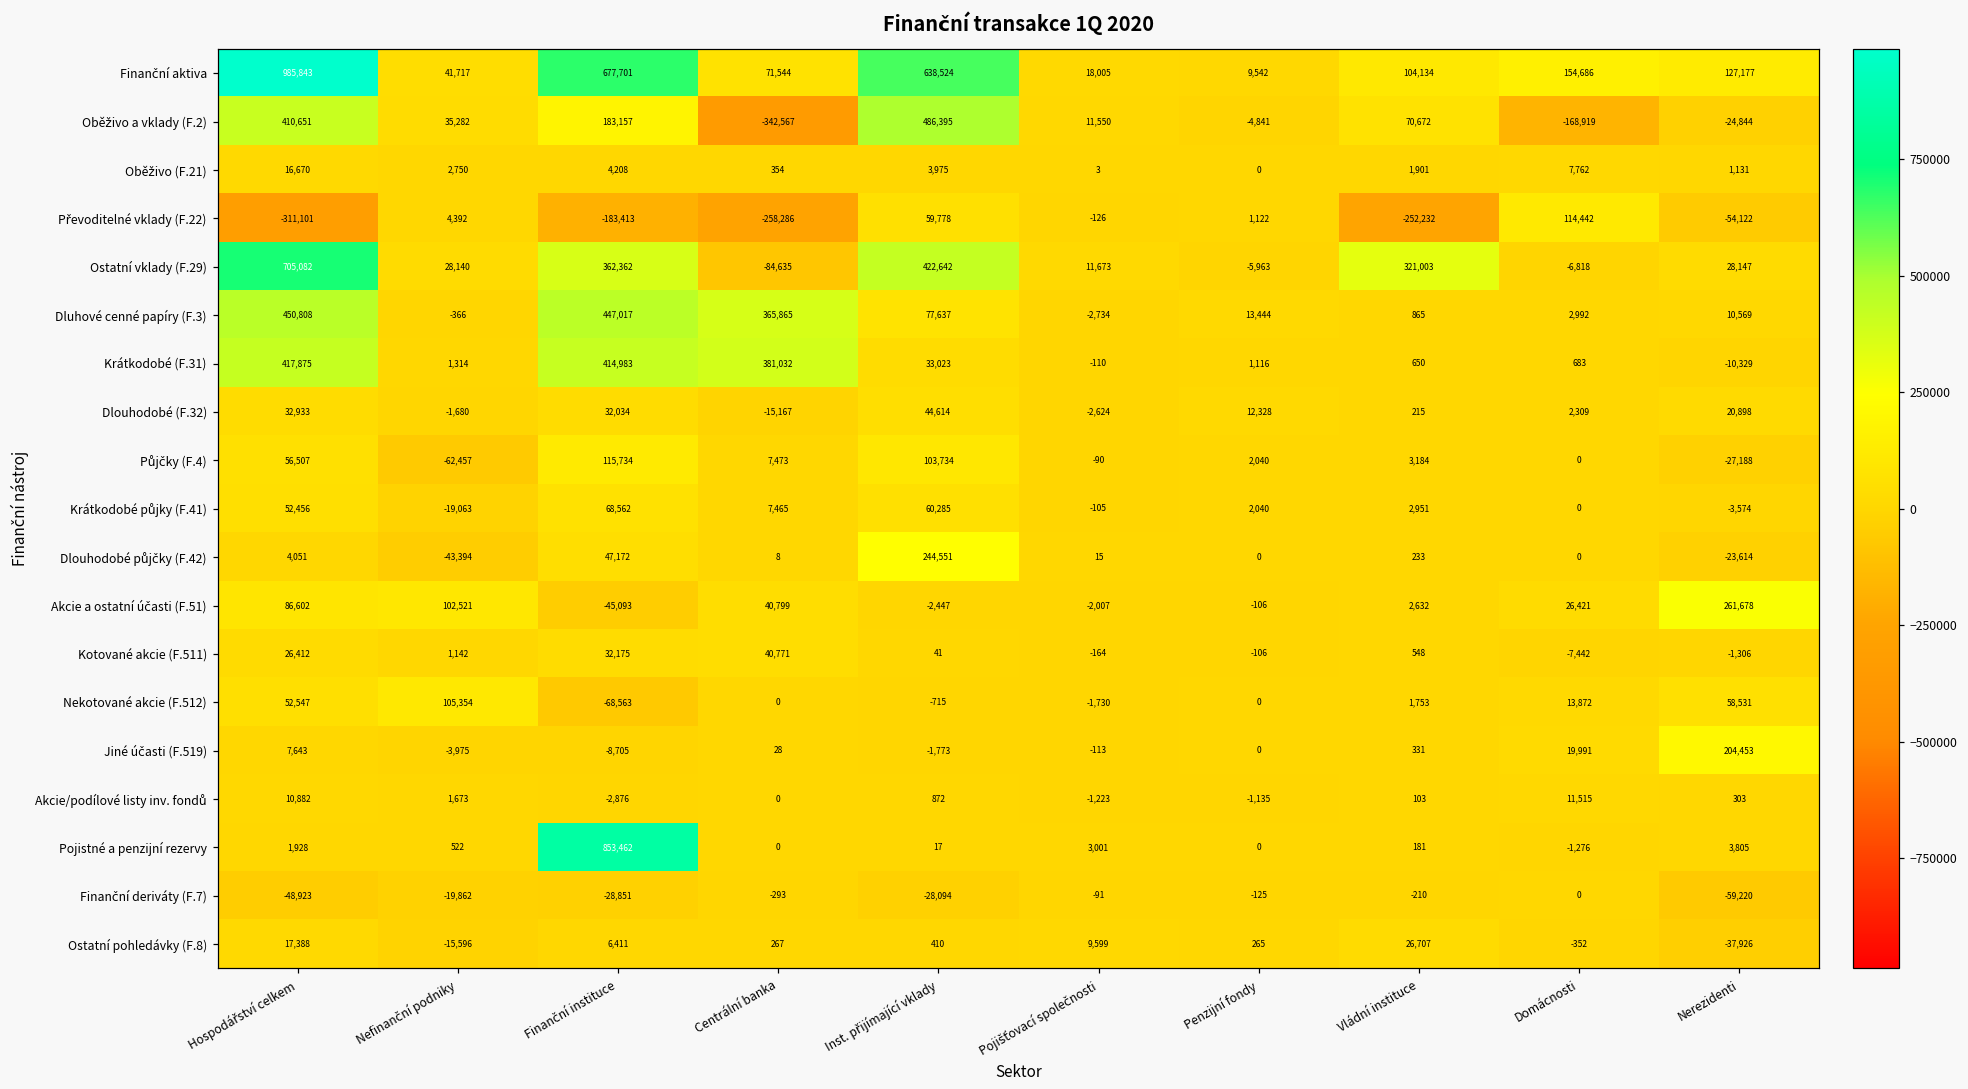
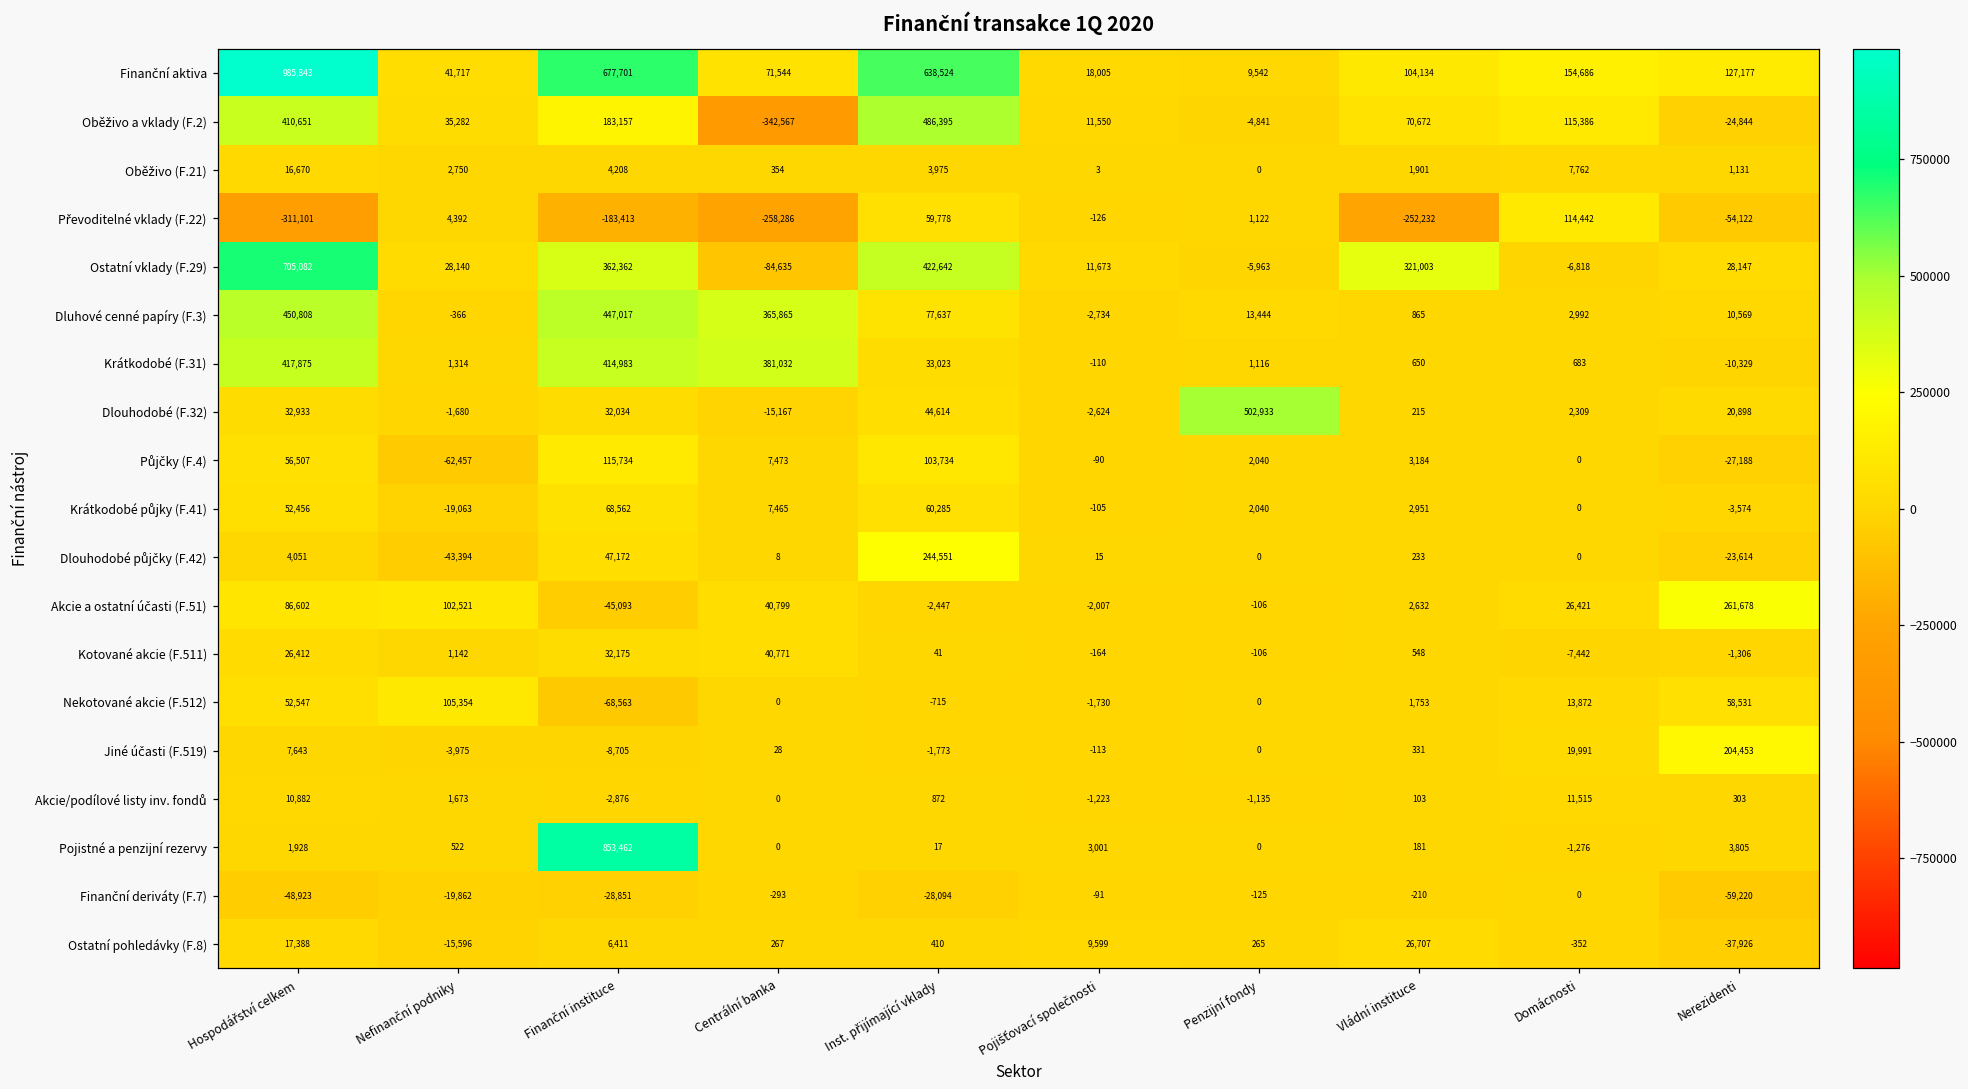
  {
    "Finanční aktiva": {
      "Hospodářství celkem": "985,843",
      "Nefinanční podniky": "41,717",
      "Finanční instituce": "677,701",
      "Centrální banka": "71,544",
      "Inst. přijímající vklady": "638,524",
      "Pojišťovací společnosti": "18,005",
      "Penzijní fondy": "9,542",
      "Vládní instituce": "104,134",
      "Domácnosti": "154,686",
      "Nerezidenti": "127,177"
    },
    "Oběživo a vklady (F.2)": {
      "Hospodářství celkem": "410,651",
      "Nefinanční podniky": "35,282",
      "Finanční instituce": "183,157",
      "Centrální banka": "-342,567",
      "Inst. přijímající vklady": "486,395",
      "Pojišťovací společnosti": "11,550",
      "Penzijní fondy": "-4,841",
      "Vládní instituce": "70,672",
-     "Domácnosti": "-168,919",
+     "Domácnosti": "115,386",
      "Nerezidenti": "-24,844"
    },
    "Oběživo (F.21)": {
      "Hospodářství celkem": "16,670",
      "Nefinanční podniky": "2,750",
      "Finanční instituce": "4,208",
      "Centrální banka": "354",
      "Inst. přijímající vklady": "3,975",
      "Pojišťovací společnosti": "3",
      "Penzijní fondy": "0",
      "Vládní instituce": "1,901",
      "Domácnosti": "7,762",
      "Nerezidenti": "1,131"
    },
    "Převoditelné vklady (F.22)": {
      "Hospodářství celkem": "-311,101",
      "Nefinanční podniky": "4,392",
      "Finanční instituce": "-183,413",
      "Centrální banka": "-258,286",
      "Inst. přijímající vklady": "59,778",
      "Pojišťovací společnosti": "-126",
      "Penzijní fondy": "1,122",
      "Vládní instituce": "-252,232",
      "Domácnosti": "114,442",
      "Nerezidenti": "-54,122"
    },
    "Ostatní vklady (F.29)": {
      "Hospodářství celkem": "705,082",
      "Nefinanční podniky": "28,140",
      "Finanční instituce": "362,362",
      "Centrální banka": "-84,635",
      "Inst. přijímající vklady": "422,642",
      "Pojišťovací společnosti": "11,673",
      "Penzijní fondy": "-5,963",
      "Vládní instituce": "321,003",
      "Domácnosti": "-6,818",
      "Nerezidenti": "28,147"
    },
    "Dluhové cenné papíry (F.3)": {
      "Hospodářství celkem": "450,808",
      "Nefinanční podniky": "-366",
      "Finanční instituce": "447,017",
      "Centrální banka": "365,865",
      "Inst. přijímající vklady": "77,637",
      "Pojišťovací společnosti": "-2,734",
      "Penzijní fondy": "13,444",
      "Vládní instituce": "865",
      "Domácnosti": "2,992",
      "Nerezidenti": "10,569"
    },
    "Krátkodobé (F.31)": {
      "Hospodářství celkem": "417,875",
      "Nefinanční podniky": "1,314",
      "Finanční instituce": "414,983",
      "Centrální banka": "381,032",
      "Inst. přijímající vklady": "33,023",
      "Pojišťovací společnosti": "-110",
      "Penzijní fondy": "1,116",
      "Vládní instituce": "650",
      "Domácnosti": "683",
      "Nerezidenti": "-10,329"
    },
    "Dlouhodobé (F.32)": {
      "Hospodářství celkem": "32,933",
      "Nefinanční podniky": "-1,680",
      "Finanční instituce": "32,034",
      "Centrální banka": "-15,167",
      "Inst. přijímající vklady": "44,614",
      "Pojišťovací společnosti": "-2,624",
-     "Penzijní fondy": "12,328",
+     "Penzijní fondy": "502,933",
      "Vládní instituce": "215",
      "Domácnosti": "2,309",
      "Nerezidenti": "20,898"
    },
    "Půjčky (F.4)": {
      "Hospodářství celkem": "56,507",
      "Nefinanční podniky": "-62,457",
      "Finanční instituce": "115,734",
      "Centrální banka": "7,473",
      "Inst. přijímající vklady": "103,734",
      "Pojišťovací společnosti": "-90",
      "Penzijní fondy": "2,040",
      "Vládní instituce": "3,184",
      "Domácnosti": "0",
      "Nerezidenti": "-27,188"
    },
    "Krátkodobé půjky (F.41)": {
      "Hospodářství celkem": "52,456",
      "Nefinanční podniky": "-19,063",
      "Finanční instituce": "68,562",
      "Centrální banka": "7,465",
      "Inst. přijímající vklady": "60,285",
      "Pojišťovací společnosti": "-105",
      "Penzijní fondy": "2,040",
      "Vládní instituce": "2,951",
      "Domácnosti": "0",
      "Nerezidenti": "-3,574"
    },
    "Dlouhodobé půjčky (F.42)": {
      "Hospodářství celkem": "4,051",
      "Nefinanční podniky": "-43,394",
      "Finanční instituce": "47,172",
      "Centrální banka": "8",
      "Inst. přijímající vklady": "244,551",
      "Pojišťovací společnosti": "15",
      "Penzijní fondy": "0",
      "Vládní instituce": "233",
      "Domácnosti": "0",
      "Nerezidenti": "-23,614"
    },
    "Akcie a ostatní účasti (F.51)": {
      "Hospodářství celkem": "86,602",
      "Nefinanční podniky": "102,521",
      "Finanční instituce": "-45,093",
      "Centrální banka": "40,799",
      "Inst. přijímající vklady": "-2,447",
      "Pojišťovací společnosti": "-2,007",
      "Penzijní fondy": "-106",
      "Vládní instituce": "2,632",
      "Domácnosti": "26,421",
      "Nerezidenti": "261,678"
    },
    "Kotované akcie (F.511)": {
      "Hospodářství celkem": "26,412",
      "Nefinanční podniky": "1,142",
      "Finanční instituce": "32,175",
      "Centrální banka": "40,771",
      "Inst. přijímající vklady": "41",
      "Pojišťovací společnosti": "-164",
      "Penzijní fondy": "-106",
      "Vládní instituce": "548",
      "Domácnosti": "-7,442",
      "Nerezidenti": "-1,306"
    },
    "Nekotované akcie (F.512)": {
      "Hospodářství celkem": "52,547",
      "Nefinanční podniky": "105,354",
      "Finanční instituce": "-68,563",
      "Centrální banka": "0",
      "Inst. přijímající vklady": "-715",
      "Pojišťovací společnosti": "-1,730",
      "Penzijní fondy": "0",
      "Vládní instituce": "1,753",
      "Domácnosti": "13,872",
      "Nerezidenti": "58,531"
    },
    "Jiné účasti (F.519)": {
      "Hospodářství celkem": "7,643",
      "Nefinanční podniky": "-3,975",
      "Finanční instituce": "-8,705",
      "Centrální banka": "28",
      "Inst. přijímající vklady": "-1,773",
      "Pojišťovací společnosti": "-113",
      "Penzijní fondy": "0",
      "Vládní instituce": "331",
      "Domácnosti": "19,991",
      "Nerezidenti": "204,453"
    },
    "Akcie/podílové listy inv. fondů": {
      "Hospodářství celkem": "10,882",
      "Nefinanční podniky": "1,673",
      "Finanční instituce": "-2,876",
      "Centrální banka": "0",
      "Inst. přijímající vklady": "872",
      "Pojišťovací společnosti": "-1,223",
      "Penzijní fondy": "-1,135",
      "Vládní instituce": "103",
      "Domácnosti": "11,515",
      "Nerezidenti": "303"
    },
    "Pojistné a penzijní rezervy": {
      "Hospodářství celkem": "1,928",
      "Nefinanční podniky": "522",
      "Finanční instituce": "853,462",
      "Centrální banka": "0",
      "Inst. přijímající vklady": "17",
      "Pojišťovací společnosti": "3,001",
      "Penzijní fondy": "0",
      "Vládní instituce": "181",
      "Domácnosti": "-1,276",
      "Nerezidenti": "3,805"
    },
    "Finanční deriváty (F.7)": {
      "Hospodářství celkem": "-48,923",
      "Nefinanční podniky": "-19,862",
      "Finanční instituce": "-28,851",
      "Centrální banka": "-293",
      "Inst. přijímající vklady": "-28,094",
      "Pojišťovací společnosti": "-91",
      "Penzijní fondy": "-125",
      "Vládní instituce": "-210",
      "Domácnosti": "0",
      "Nerezidenti": "-59,220"
    },
    "Ostatní pohledávky (F.8)": {
      "Hospodářství celkem": "17,388",
      "Nefinanční podniky": "-15,596",
      "Finanční instituce": "6,411",
      "Centrální banka": "267",
      "Inst. přijímající vklady": "410",
      "Pojišťovací společnosti": "9,599",
      "Penzijní fondy": "265",
      "Vládní instituce": "26,707",
      "Domácnosti": "-352",
      "Nerezidenti": "-37,926"
    }
  }
